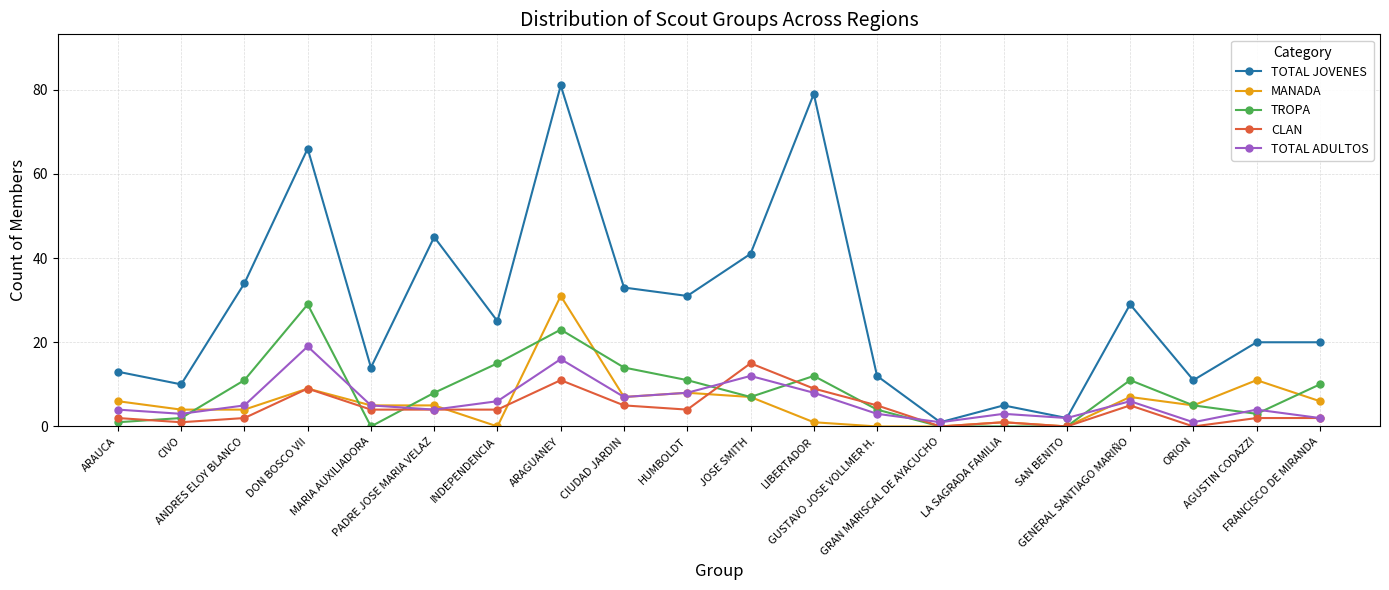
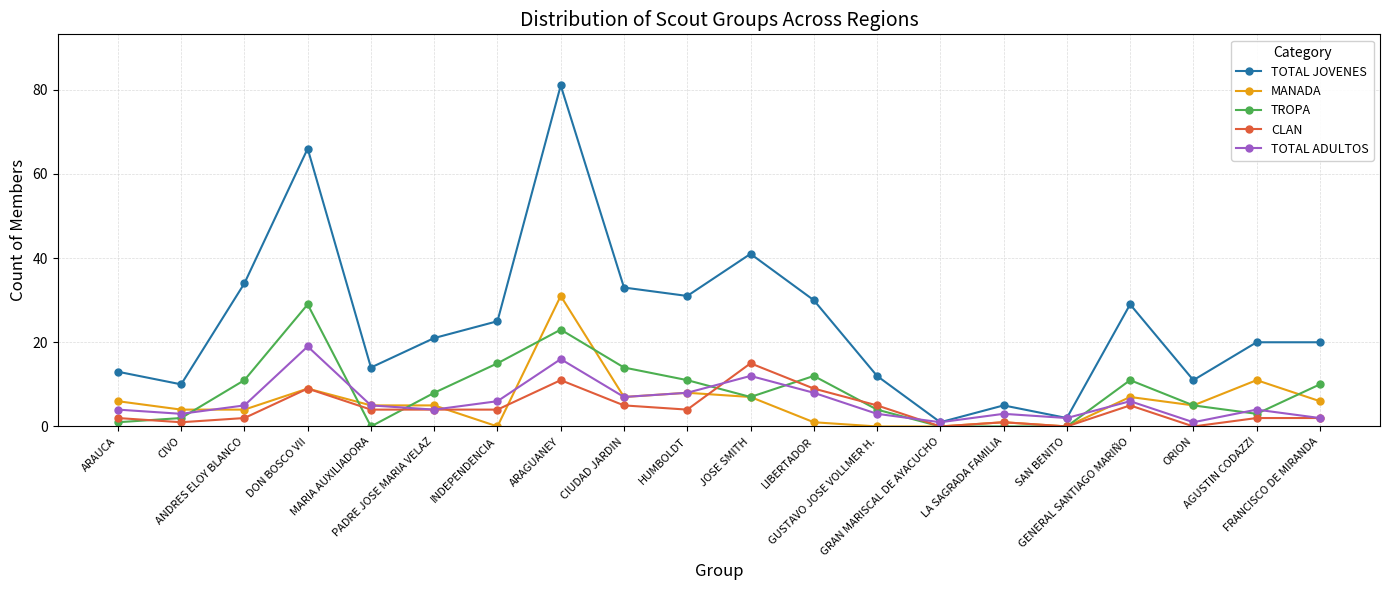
  {
    "TOTAL JOVENES": {
      "ARAUCA": 13,
      "CIVO": 10,
      "ANDRES ELOY BLANCO": 34,
      "DON BOSCO VII": 66,
      "MARIA AUXILIADORA": 14,
-     "PADRE JOSE MARIA VELAZ": 45,
+     "PADRE JOSE MARIA VELAZ": 21,
      "INDEPENDENCIA": 25,
      "ARAGUANEY": 81,
      "CIUDAD JARDIN": 33,
      "HUMBOLDT": 31,
      "JOSE SMITH": 41,
-     "LIBERTADOR": 79,
+     "LIBERTADOR": 30,
      "GUSTAVO JOSE VOLLMER H.": 12,
      "LA SAGRADA FAMILIA": 5,
      "GENERAL SANTIAGO MARIÑO": 29,
      "ORION": 11,
      "AGUSTIN CODAZZI": 20,
      "FRANCISCO DE MIRANDA": 20
    },
    "MANADA": {
      "ARAUCA": 6,
      "CIVO": 4,
      "ANDRES ELOY BLANCO": 4,
      "PADRE JOSE MARIA VELAZ": 5,
      "INDEPENDENCIA": 0,
      "ARAGUANEY": 31,
      "LIBERTADOR": 1,
      "GUSTAVO JOSE VOLLMER H.": 0,
      "GENERAL SANTIAGO MARIÑO": 7,
      "AGUSTIN CODAZZI": 11,
      "FRANCISCO DE MIRANDA": 6
    },
    "TROPA": {
      "ARAUCA": 1,
      "CIVO": 2,
      "ANDRES ELOY BLANCO": 11,
      "DON BOSCO VII": 29,
      "MARIA AUXILIADORA": 0,
      "PADRE JOSE MARIA VELAZ": 8,
      "INDEPENDENCIA": 15,
      "ARAGUANEY": 23,
      "CIUDAD JARDIN": 14,
      "HUMBOLDT": 11,
      "LIBERTADOR": 12,
      "GUSTAVO JOSE VOLLMER H.": 4,
      "LA SAGRADA FAMILIA": 0,
      "GENERAL SANTIAGO MARIÑO": 11,
      "AGUSTIN CODAZZI": 3,
      "FRANCISCO DE MIRANDA": 10
    },
    "CLAN": {
      "ARAUCA": 2,
      "CIVO": 1,
      "ANDRES ELOY BLANCO": 2,
      "MARIA AUXILIADORA": 4,
      "INDEPENDENCIA": 4,
      "ARAGUANEY": 11,
      "CIUDAD JARDIN": 5,
      "HUMBOLDT": 4,
      "JOSE SMITH": 15,
      "LIBERTADOR": 9,
      "GUSTAVO JOSE VOLLMER H.": 5,
      "GENERAL SANTIAGO MARIÑO": 5,
      "ORION": 0,
      "AGUSTIN CODAZZI": 2
    },
    "TOTAL ADULTOS": {
      "ARAUCA": 4,
      "CIVO": 3,
      "ANDRES ELOY BLANCO": 5,
      "DON BOSCO VII": 19,
      "INDEPENDENCIA": 6,
      "ARAGUANEY": 16,
      "JOSE SMITH": 12,
      "LIBERTADOR": 8,
      "GUSTAVO JOSE VOLLMER H.": 3,
      "LA SAGRADA FAMILIA": 3,
      "GENERAL SANTIAGO MARIÑO": 6,
      "ORION": 1,
      "AGUSTIN CODAZZI": 4
    }
  }
